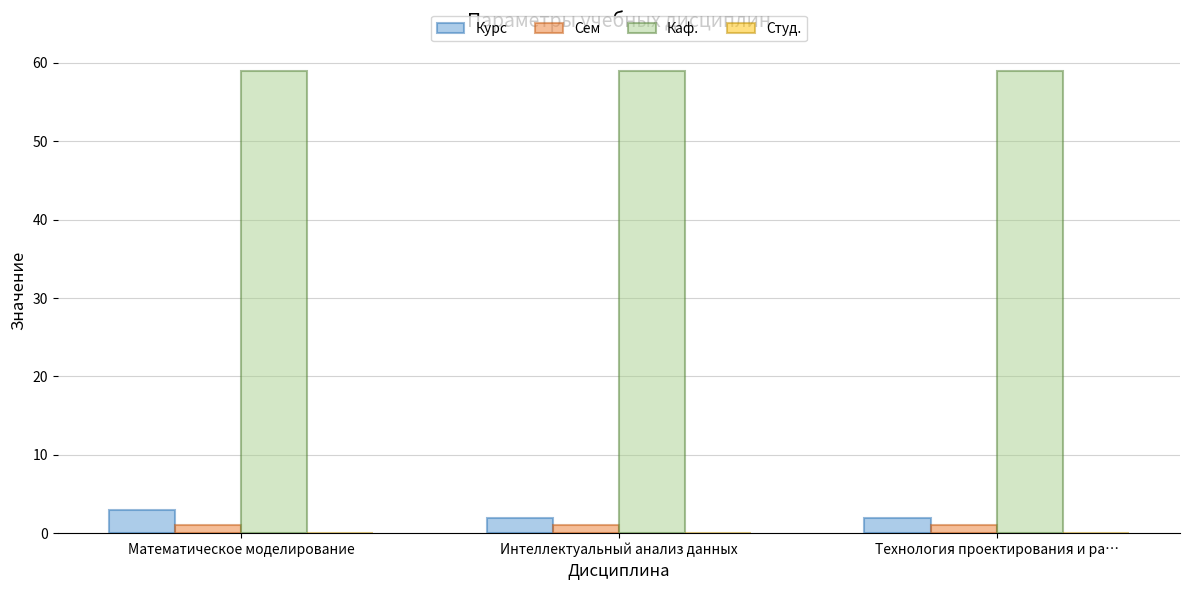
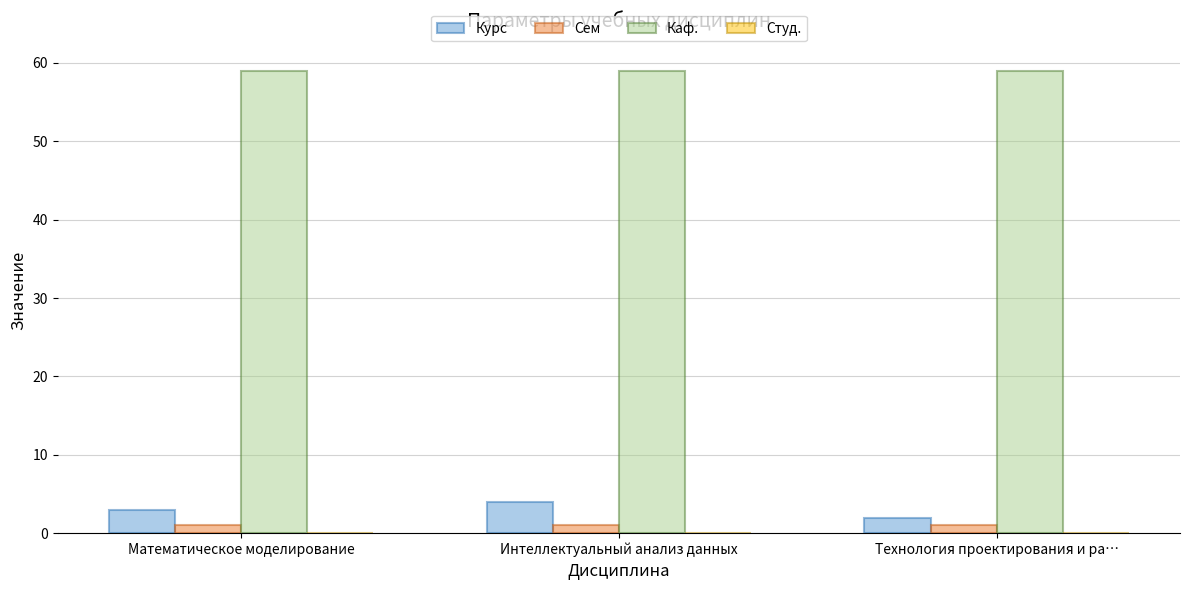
  {
    "Курс": {
      "Математическое моделирование": 3,
-     "Интеллектуальный анализ данных": 2,
+     "Интеллектуальный анализ данных": 4,
      "Технология проектирования и ра…": 2
    },
    "Сем": {
      "Математическое моделирование": 1,
      "Интеллектуальный анализ данных": 1,
      "Технология проектирования и ра…": 1
    },
    "Каф.": {
      "Математическое моделирование": 59,
      "Интеллектуальный анализ данных": 59,
      "Технология проектирования и ра…": 59
    },
    "Студ.": {
      "Математическое моделирование": 0,
      "Интеллектуальный анализ данных": 0,
      "Технология проектирования и ра…": 0
    }
  }
